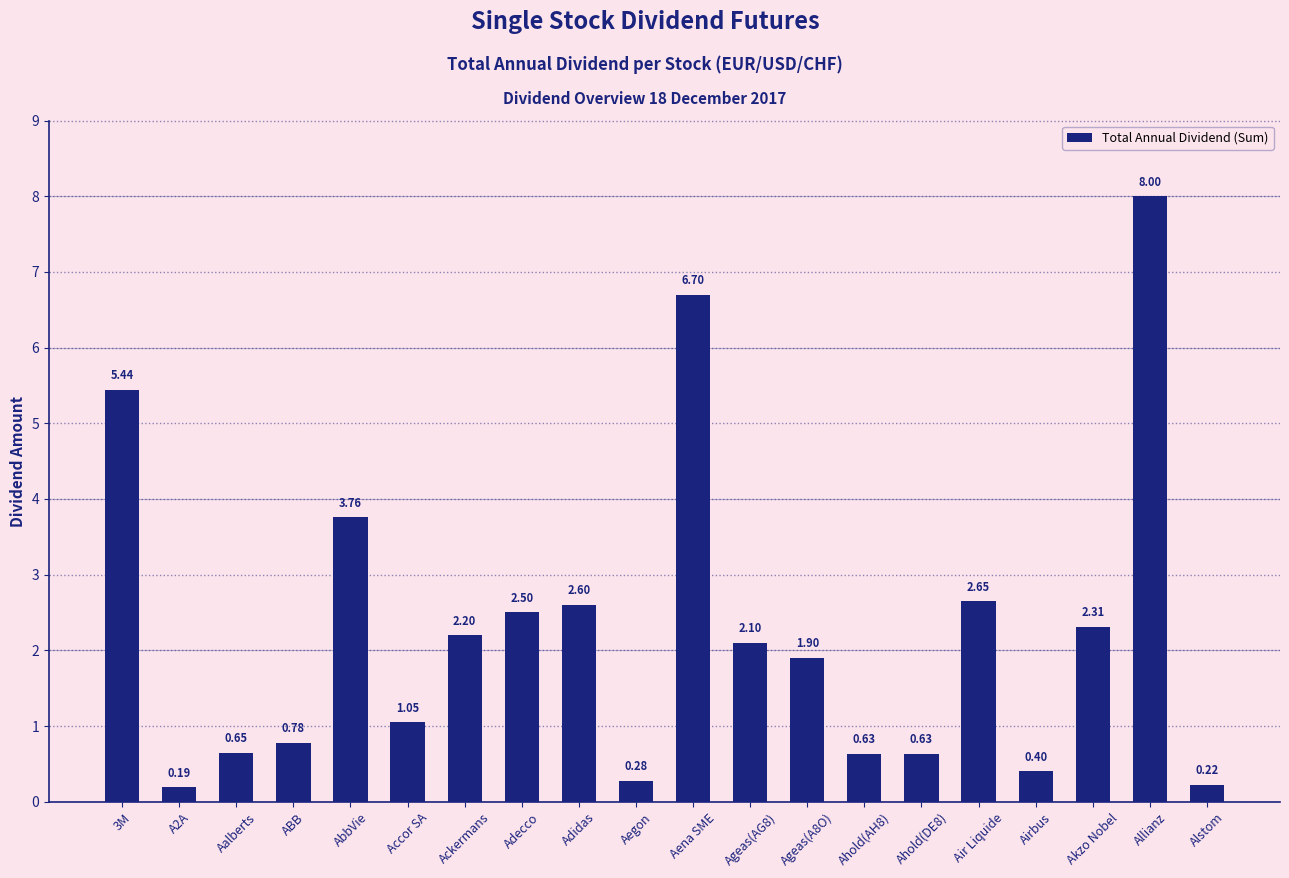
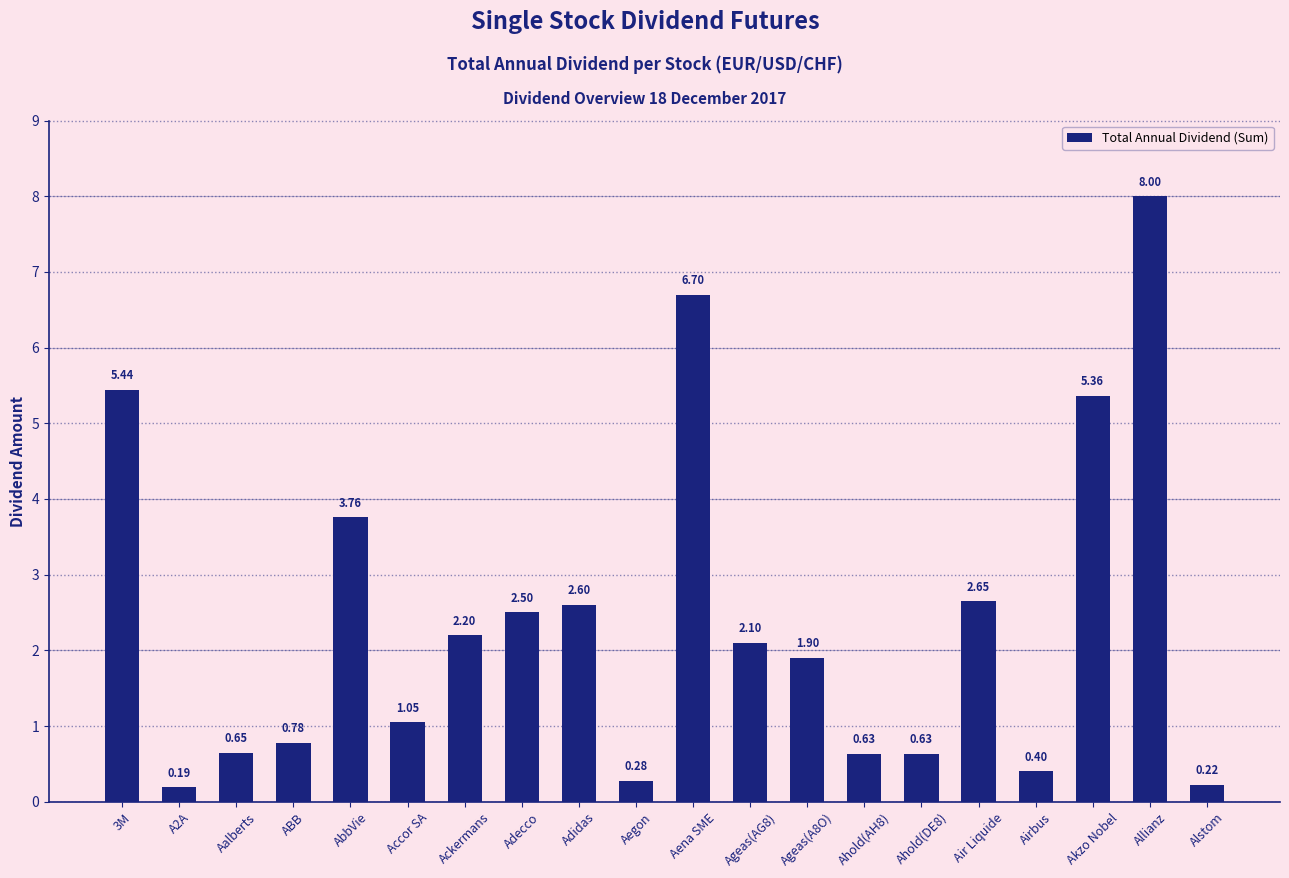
  {
    "3M": 5.44,
    "A2A": 0.19,
    "Aalberts": 0.65,
    "ABB": 0.78,
    "AbbVie": 3.76,
    "Accor SA": 1.05,
    "Ackermans": 2.20,
    "Adecco": 2.50,
    "Adidas": 2.60,
    "Aegon": 0.28,
    "Aena SME": 6.70,
    "Ageas(AG8)": 2.10,
    "Ageas(A8O)": 1.90,
    "Ahold(AH8)": 0.63,
    "Ahold(DE8)": 0.63,
    "Air Liquide": 2.65,
    "Airbus": 0.40,
-   "Akzo Nobel": 2.31,
+   "Akzo Nobel": 5.36,
    "Allianz": 8.00,
    "Alstom": 0.22
  }
